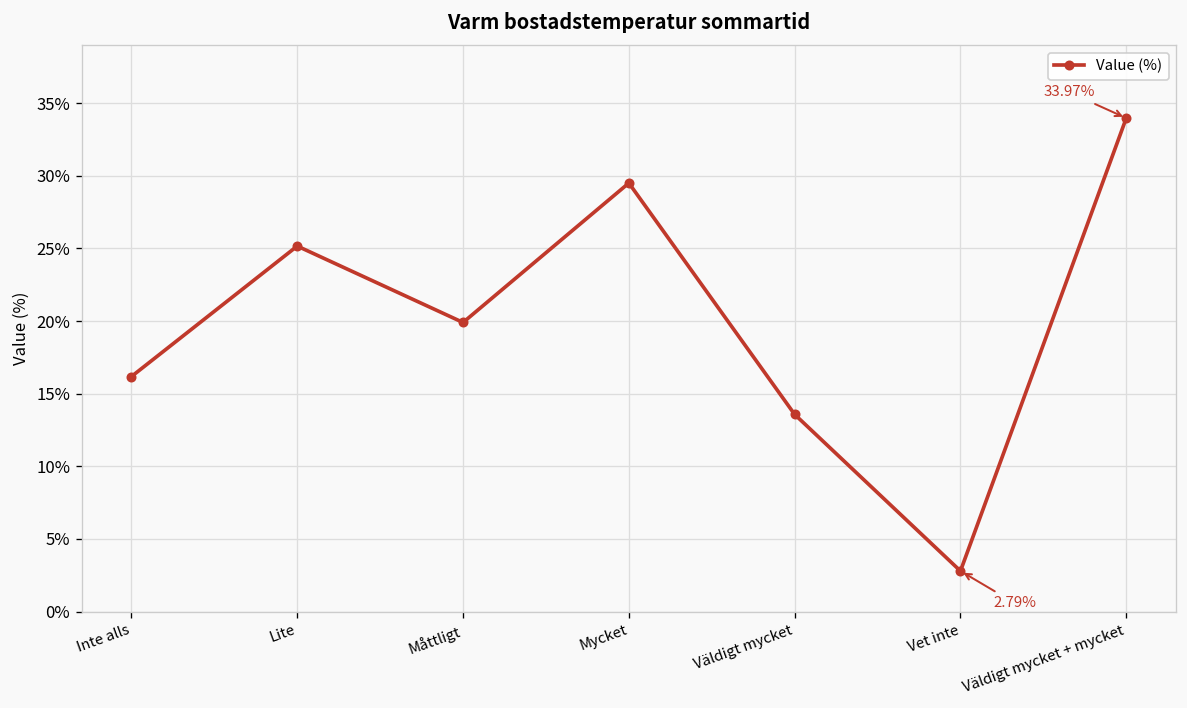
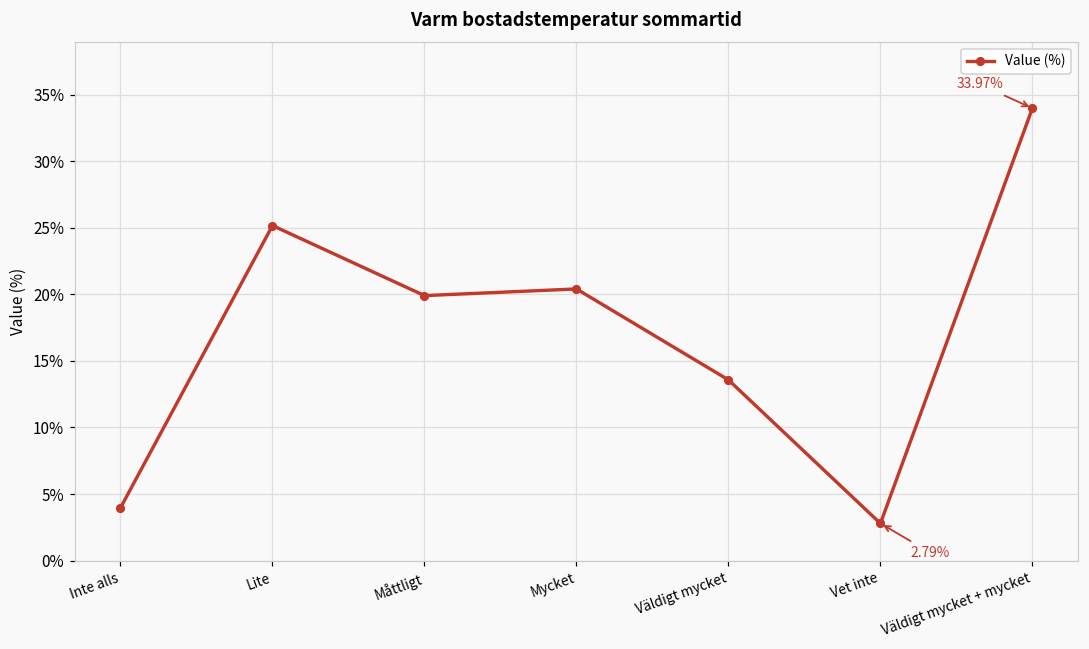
  {
-   "Inte alls": "16.2%",
+   "Inte alls": "4.0%",
    "Lite": "25.2%",
    "Måttligt": "19.9%",
-   "Mycket": "29.5%",
+   "Mycket": "20.4%",
    "Väldigt mycket": "13.6%"
  }
